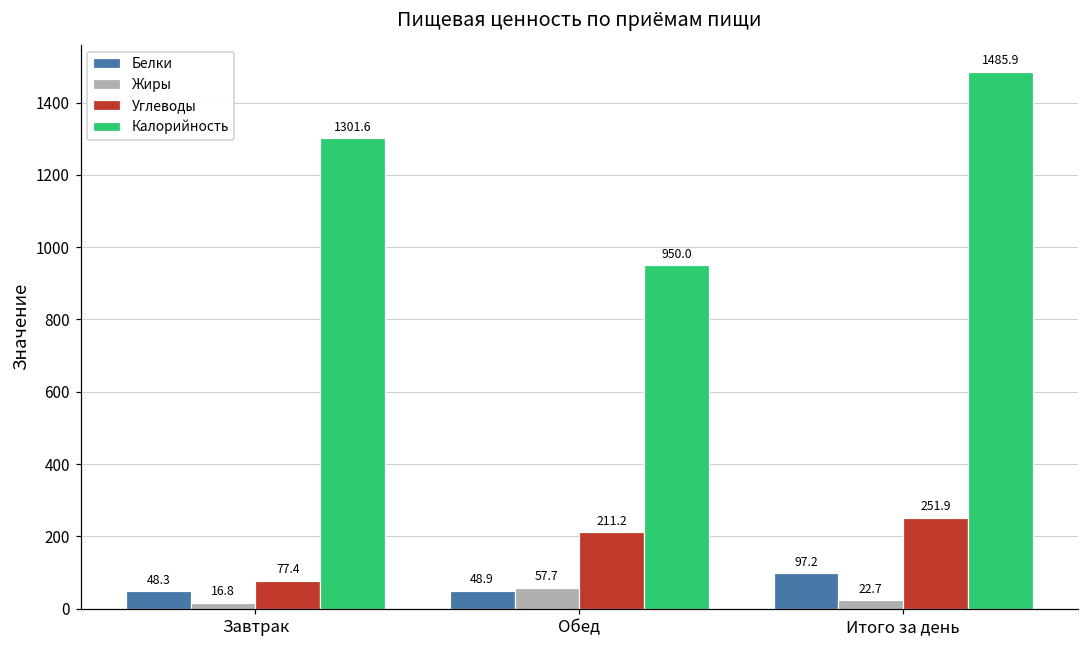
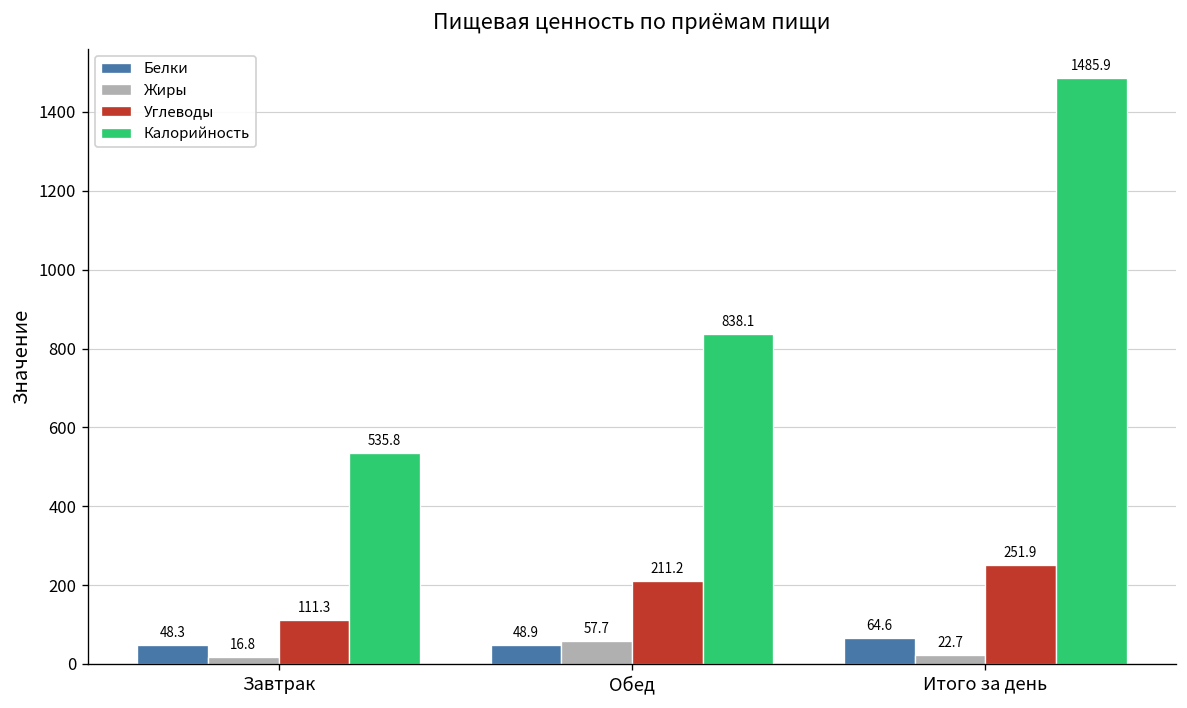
  {
    "Белки": {
      "Завтрак": 48.3,
      "Обед": 48.9,
-     "Итого за день": 97.2
+     "Итого за день": 64.6
    },
    "Жиры": {
      "Завтрак": 16.8,
      "Обед": 57.7,
      "Итого за день": 22.7
    },
    "Углеводы": {
-     "Завтрак": 77.4,
+     "Завтрак": 111.3,
      "Обед": 211.2,
      "Итого за день": 251.9
    },
    "Калорийность": {
-     "Завтрак": 1301.6,
-     "Обед": 950.0,
+     "Завтрак": 535.8,
+     "Обед": 838.1,
      "Итого за день": 1485.9
    }
  }
